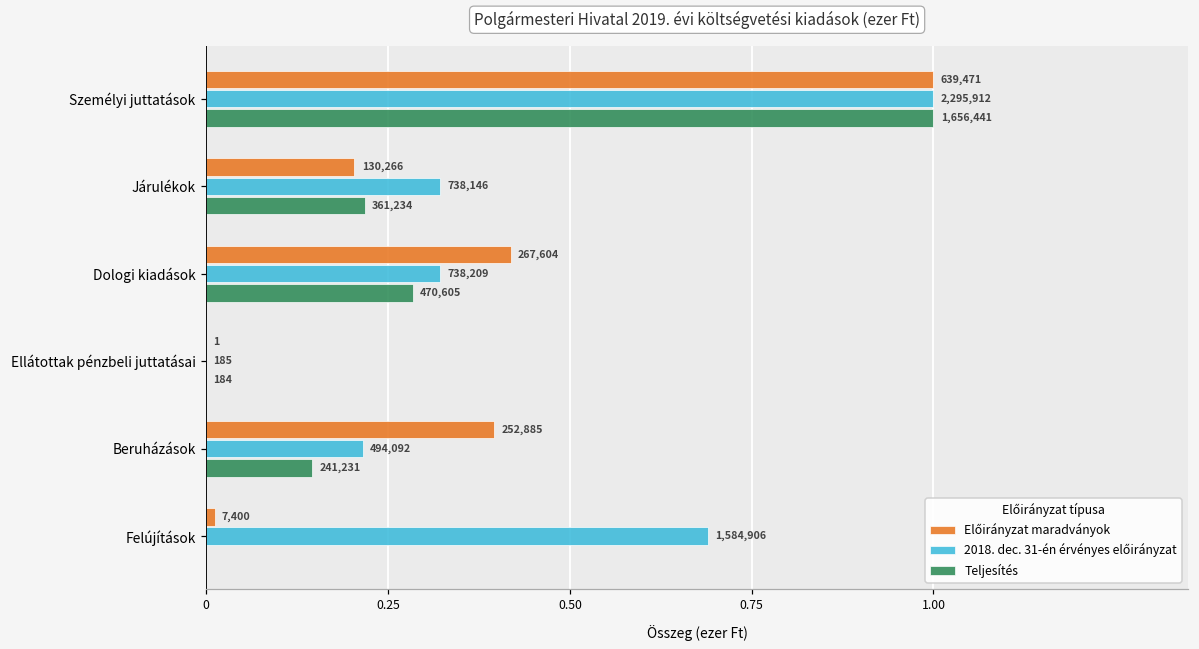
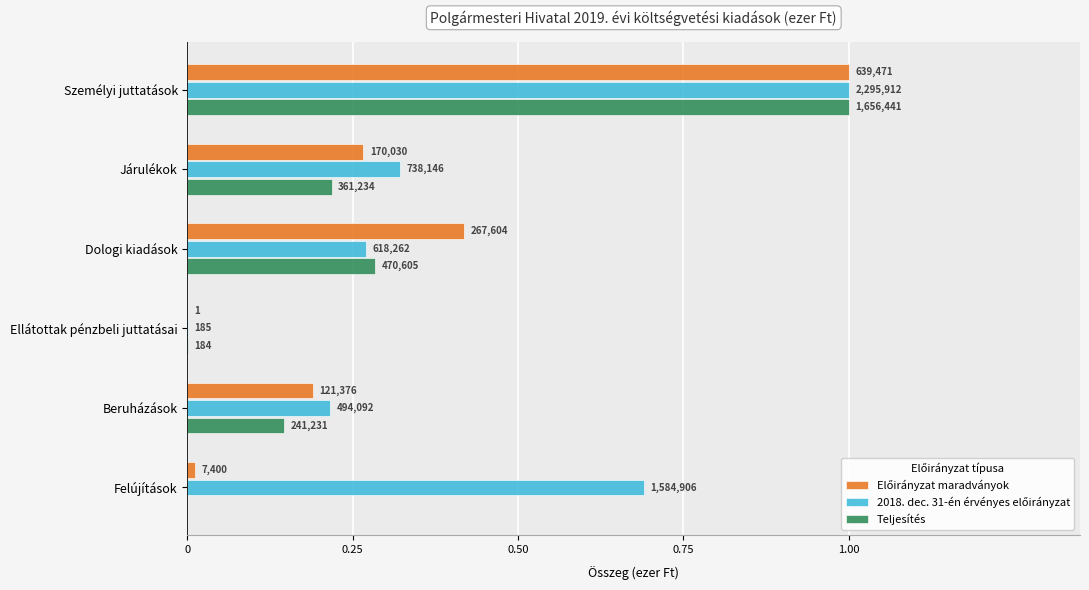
  {
    "Előirányzat maradványok": {
-     "Járulékok": "130,266",
-     "Beruházások": "252,885"
+     "Járulékok": "170,030",
+     "Beruházások": "121,376"
    },
    "2018. dec. 31-én érvényes előirányzat": {
-     "Dologi kiadások": "738,209"
+     "Dologi kiadások": "618,262"
    },
    "Teljesítés": {
      "Felújítások": "0.00"
    }
  }
